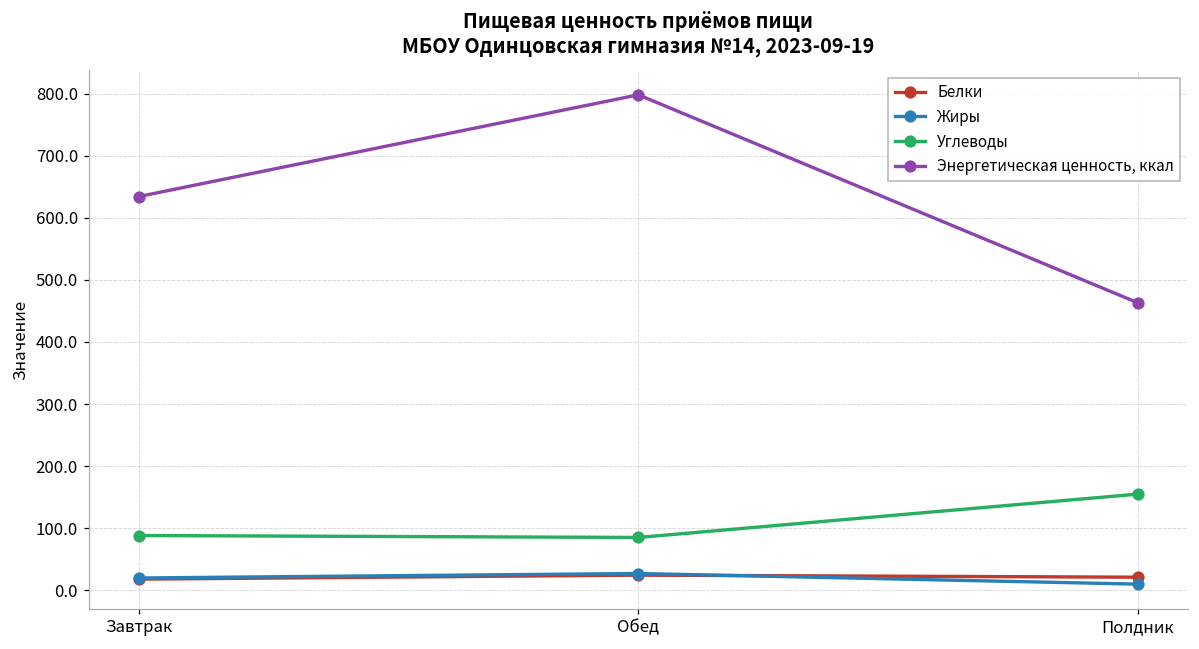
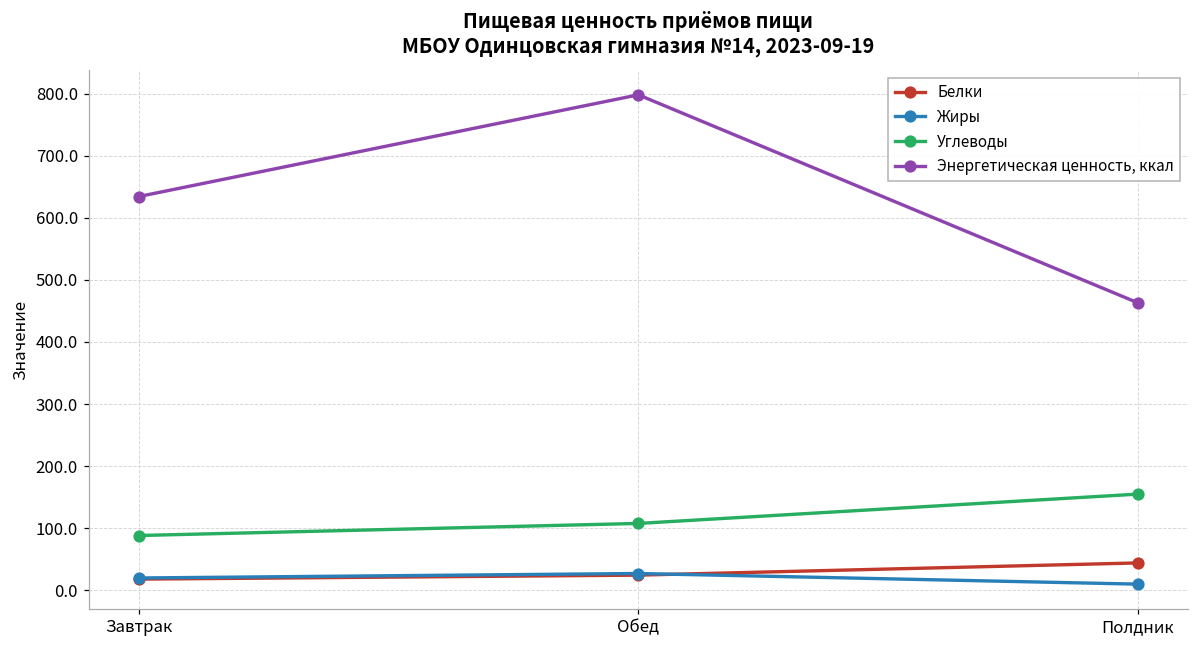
  {
    "Белки": {
-     "Полдник": 20
+     "Полдник": 40
    },
    "Жиры": {
      "Полдник": 10
    },
    "Углеводы": {
      "Завтрак": 90,
-     "Обед": 90,
+     "Обед": 110,
      "Полдник": 150
    },
    "Энергетическая ценность, ккал": {
      "Завтрак": 630,
      "Обед": 800,
      "Полдник": 460
    }
  }
